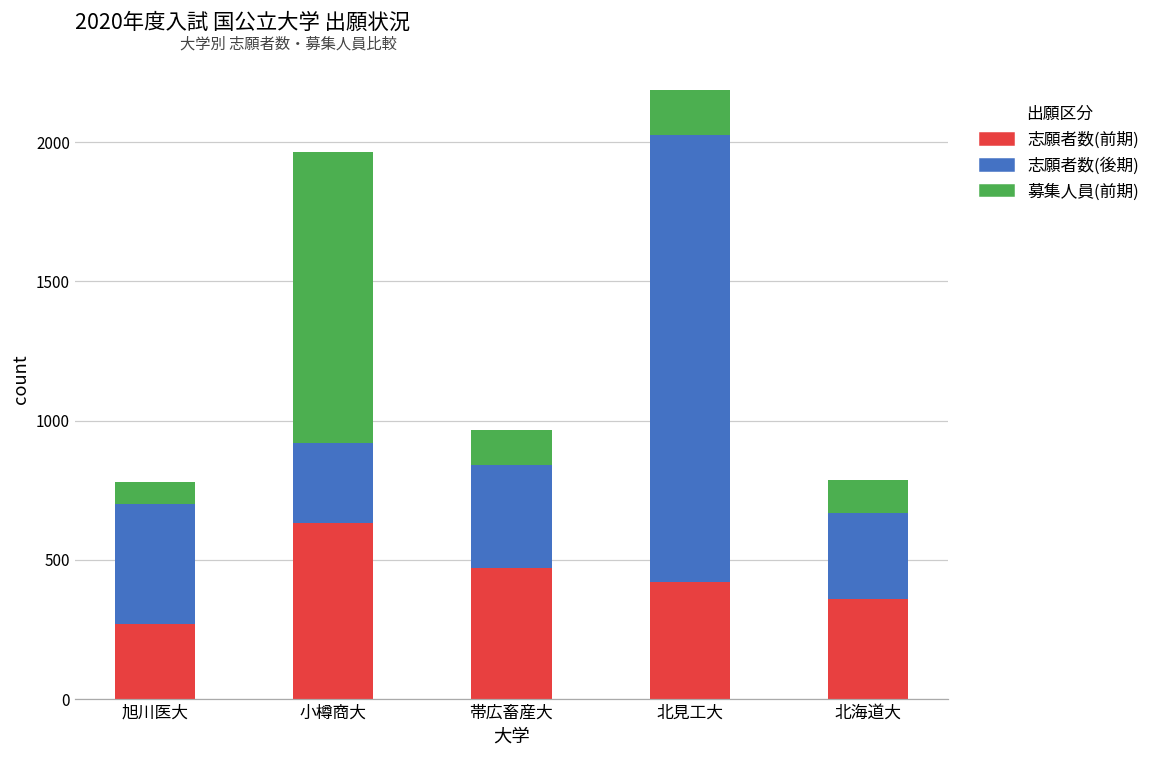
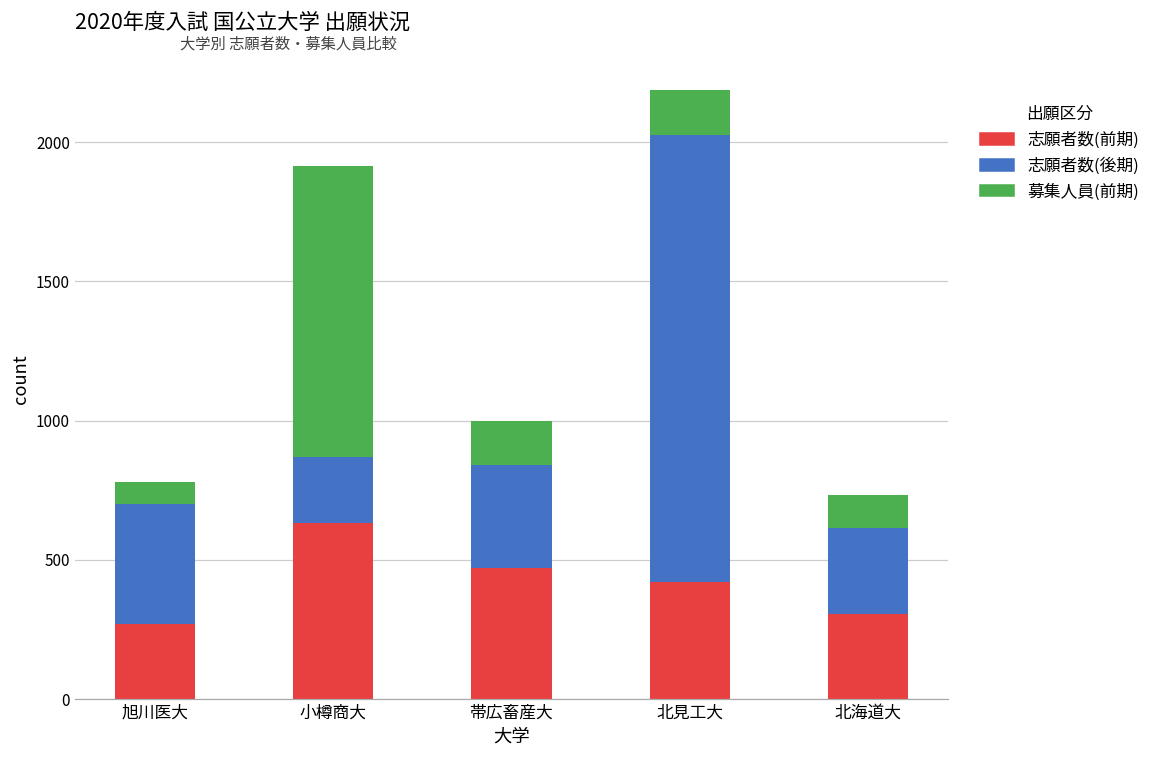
  {
    "志願者数(前期)": {
      "旭川医大": 270,
      "小樽商大": 630,
      "帯広畜産大": 470,
      "北見工大": 420,
-     "北海道大": 360
+     "北海道大": 310
    },
    "志願者数(後期)": {
      "旭川医大": 430,
-     "小樽商大": 290,
+     "小樽商大": 240,
      "帯広畜産大": 370,
      "北見工大": 1610,
      "北海道大": 310
    },
    "募集人員(前期)": {
      "旭川医大": 80,
      "小樽商大": 1040,
-     "帯広畜産大": 130,
+     "帯広畜産大": 160,
      "北見工大": 160,
      "北海道大": 120
    }
  }
